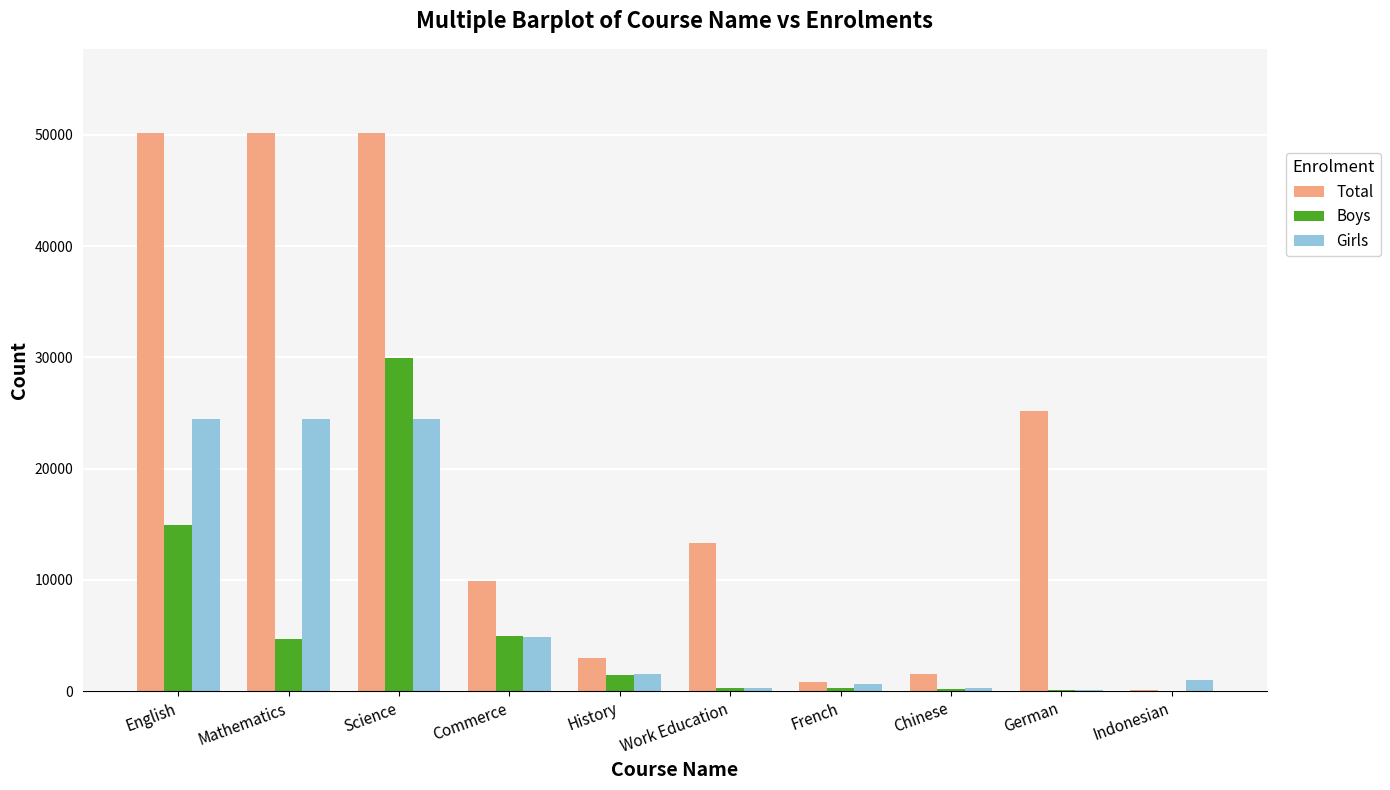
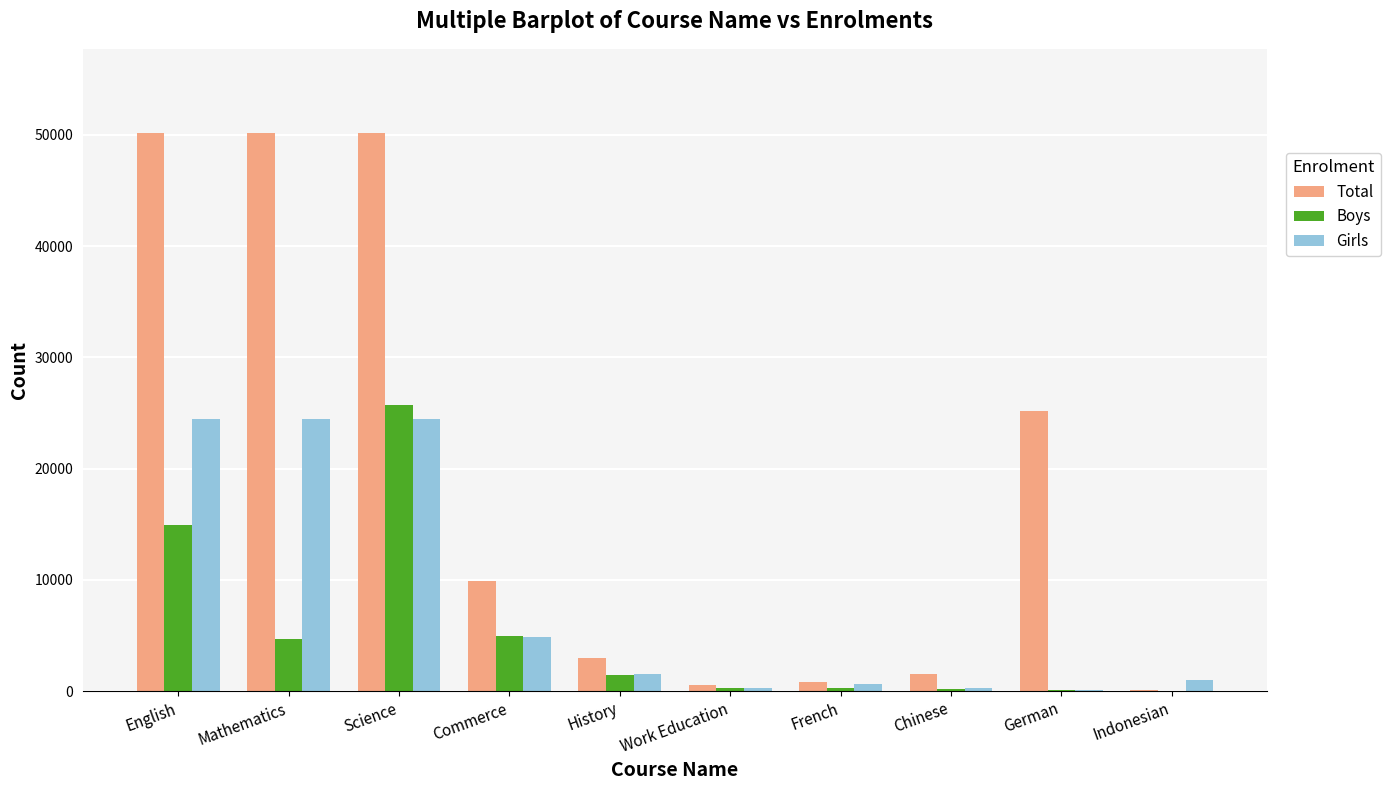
  {
    "Total": {
      "English": 50200,
      "Mathematics": 50200,
      "Science": 50100,
      "Commerce": 9900,
      "History": 2900,
-     "Work Education": 13300,
+     "Work Education": 600,
      "French": 900,
      "Chinese": 1500,
      "German": 25200
    },
    "Boys": {
      "English": 14900,
      "Mathematics": 4700,
-     "Science": 29900,
+     "Science": 25700,
      "Commerce": 5000,
      "History": 1400,
      "Work Education": 300,
      "French": 200
    },
    "Girls": {
      "English": 24400,
      "Mathematics": 24400,
      "Science": 24400,
      "Commerce": 4900,
      "History": 1500,
      "Work Education": 200,
      "French": 600,
      "Chinese": 200,
      "Indonesian": 1000
    }
  }
